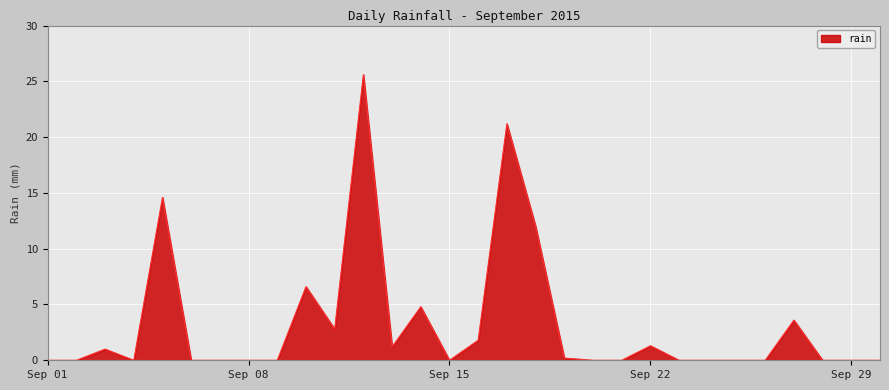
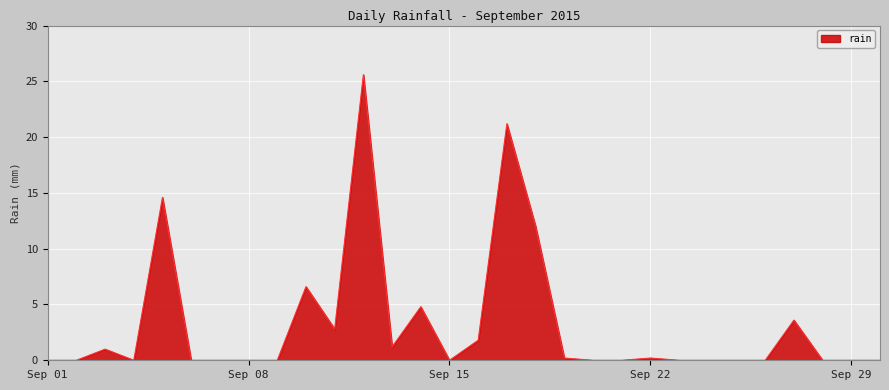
  {
    "Sep 01": 0.0,
    "Sep 08": 0.0,
    "Sep 15": 0.0,
-   "Sep 22": 1.3,
+   "Sep 22": 0.2,
    "Sep 29": 0.0
  }
